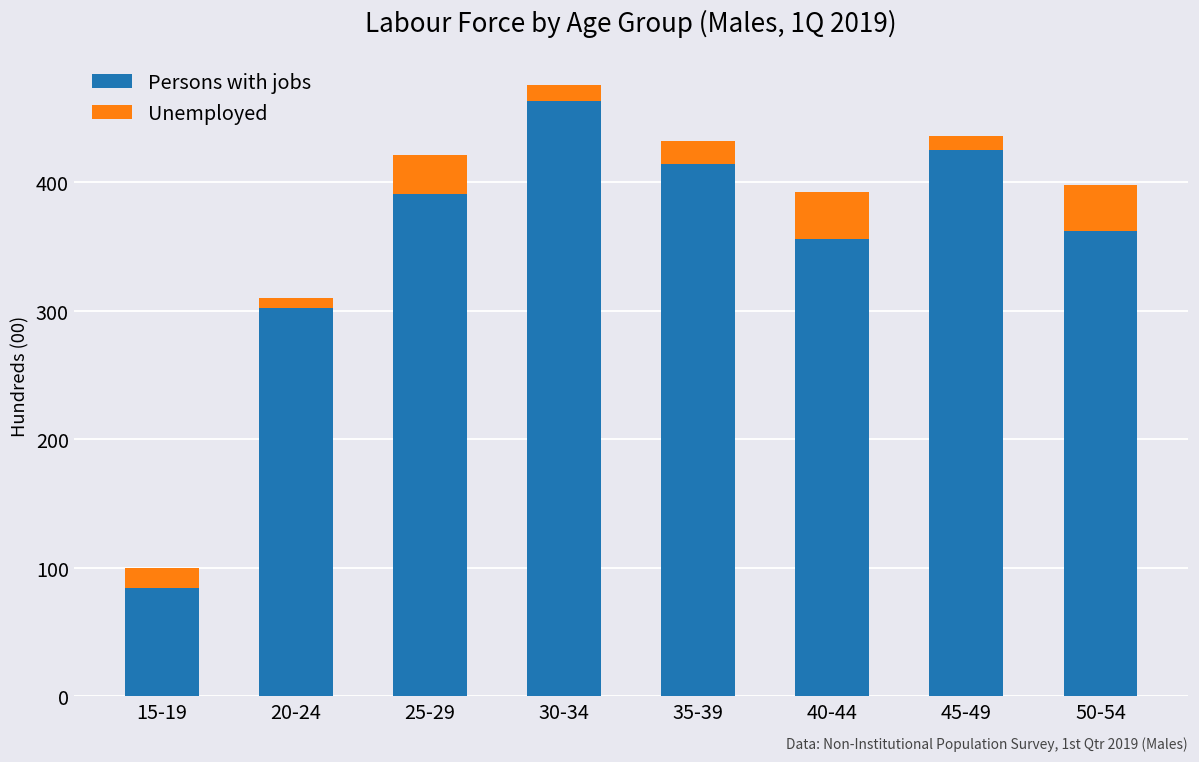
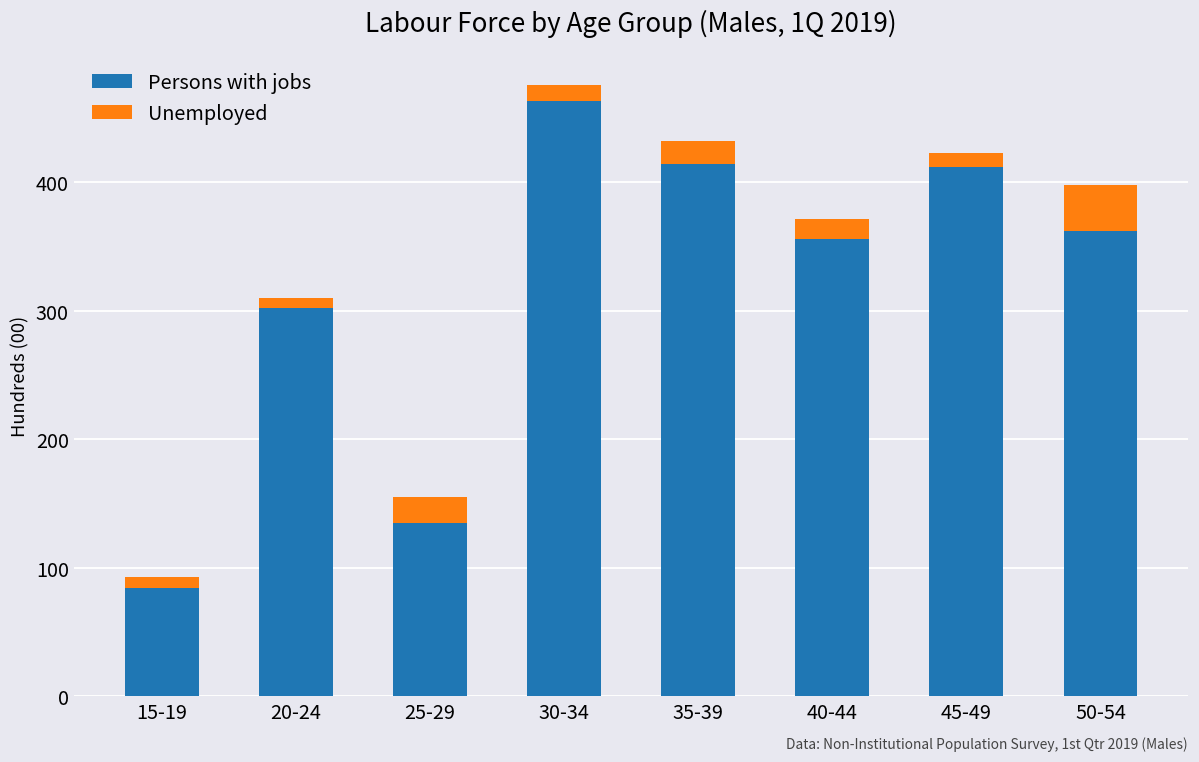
  {
    "Persons with jobs": {
      "15-19": 84,
      "20-24": 302,
-     "25-29": 391,
+     "25-29": 135,
      "30-34": 463,
      "35-39": 414,
      "40-44": 356,
-     "45-49": 425,
+     "45-49": 412,
      "50-54": 362
    },
    "Unemployed": {
-     "15-19": 16,
+     "15-19": 9,
      "20-24": 8,
-     "25-29": 30,
+     "25-29": 20,
      "30-34": 13,
      "35-39": 18,
-     "40-44": 36,
+     "40-44": 15,
      "45-49": 11,
      "50-54": 36
    }
  }
